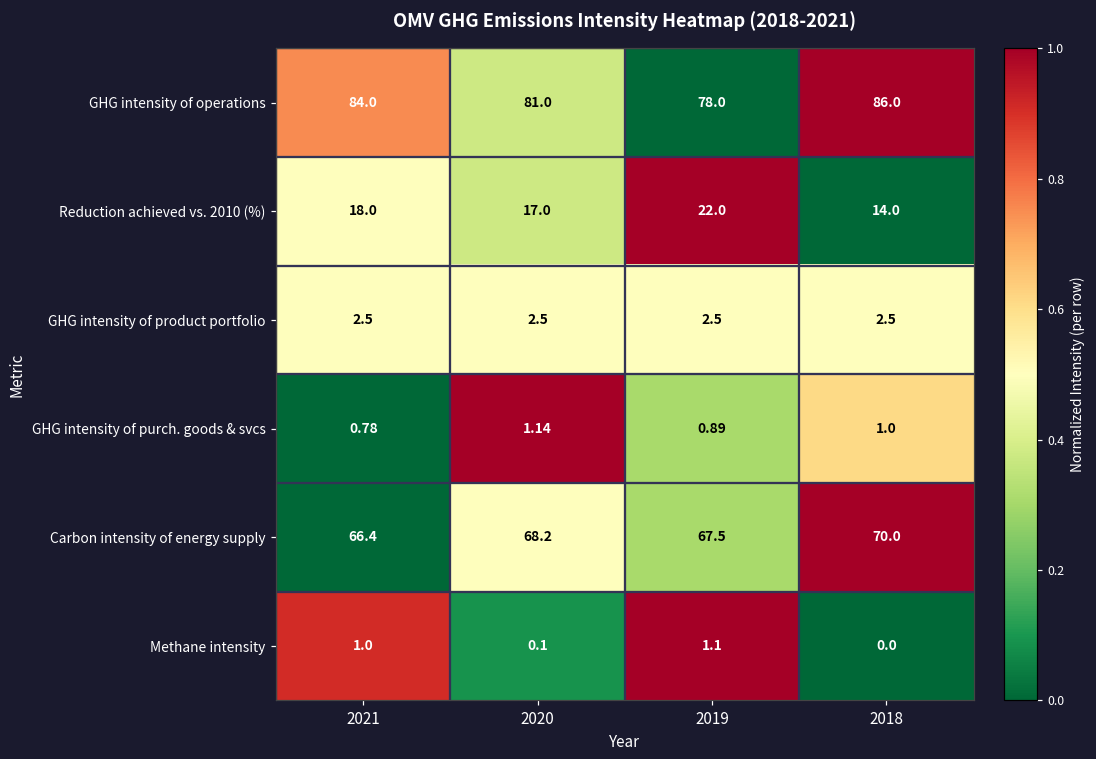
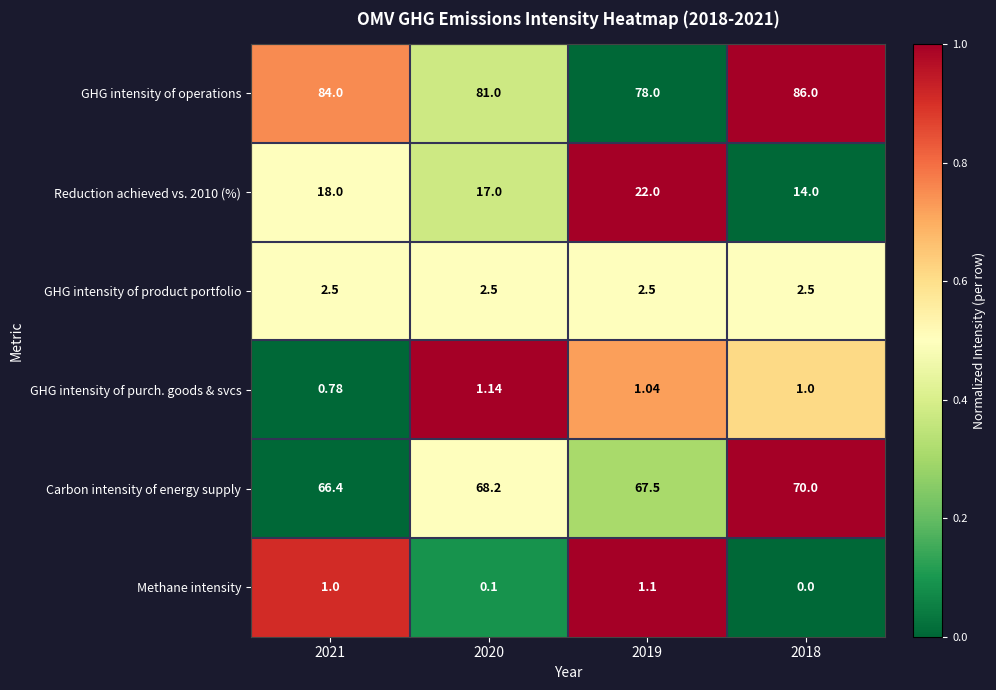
  {
    "GHG intensity of operations": {
      "2021": 84.0,
      "2020": 81.0,
      "2019": 78.0,
      "2018": 86.0
    },
    "Reduction achieved vs. 2010 (%)": {
      "2021": 18.0,
      "2020": 17.0,
      "2019": 22.0,
      "2018": 14.0
    },
    "GHG intensity of product portfolio": {
      "2021": 2.5,
      "2020": 2.5,
      "2019": 2.5,
      "2018": 2.5
    },
    "GHG intensity of purch. goods & svcs": {
      "2021": 0.78,
      "2020": 1.14,
-     "2019": 0.89,
+     "2019": 1.04,
      "2018": 1.0
    },
    "Carbon intensity of energy supply": {
      "2021": 66.4,
      "2020": 68.2,
      "2019": 67.5,
      "2018": 70.0
    },
    "Methane intensity": {
      "2021": 1.0,
      "2020": 0.1,
      "2019": 1.1,
      "2018": 0.0
    }
  }
